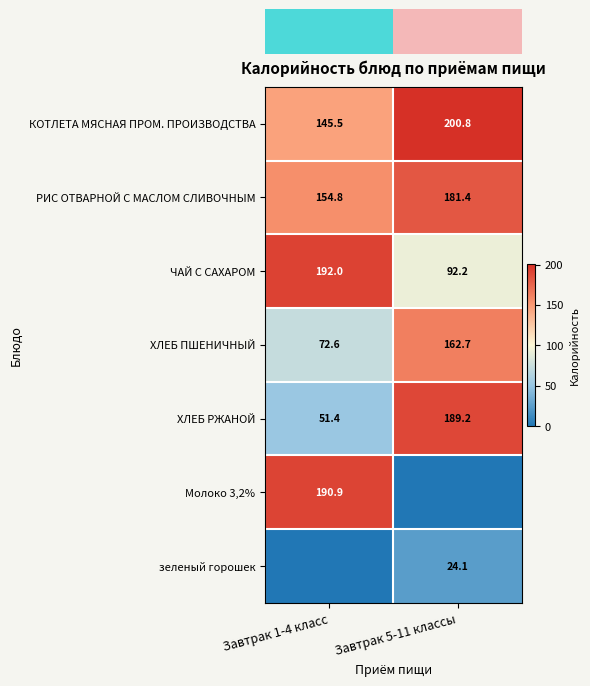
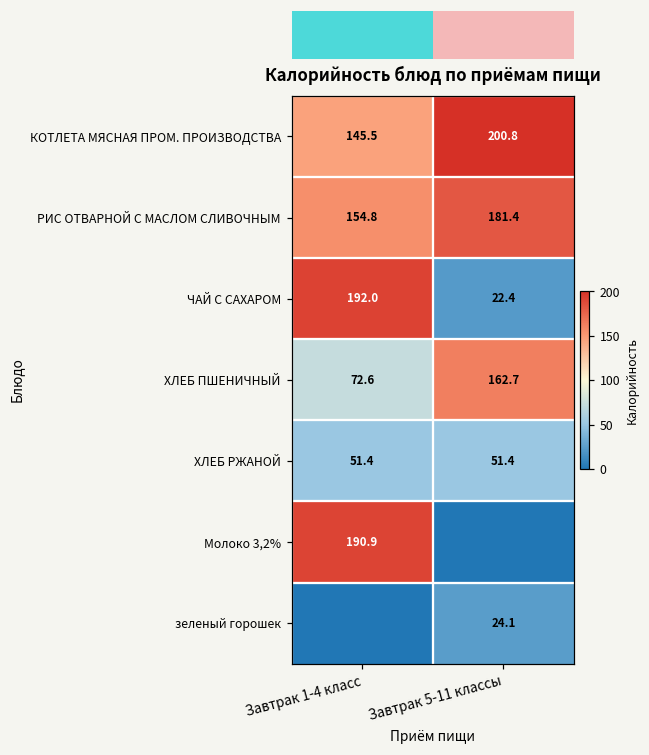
  {
    "КОТЛЕТА МЯСНАЯ ПРОМ. ПРОИЗВОДСТВА": {
      "Завтрак 1-4 класс": 145.5,
      "Завтрак 5-11 классы": 200.8
    },
    "РИС ОТВАРНОЙ С МАСЛОМ СЛИВОЧНЫМ": {
      "Завтрак 1-4 класс": 154.8,
      "Завтрак 5-11 классы": 181.4
    },
    "ЧАЙ С САХАРОМ": {
      "Завтрак 1-4 класс": 192.0,
-     "Завтрак 5-11 классы": 92.2
+     "Завтрак 5-11 классы": 22.4
    },
    "ХЛЕБ ПШЕНИЧНЫЙ": {
      "Завтрак 1-4 класс": 72.6,
      "Завтрак 5-11 классы": 162.7
    },
    "ХЛЕБ РЖАНОЙ": {
      "Завтрак 1-4 класс": 51.4,
-     "Завтрак 5-11 классы": 189.2
+     "Завтрак 5-11 классы": 51.4
    },
    "Молоко 3,2%": {
      "Завтрак 1-4 класс": 190.9
    },
    "зеленый горошек": {
      "Завтрак 5-11 классы": 24.1
    }
  }
